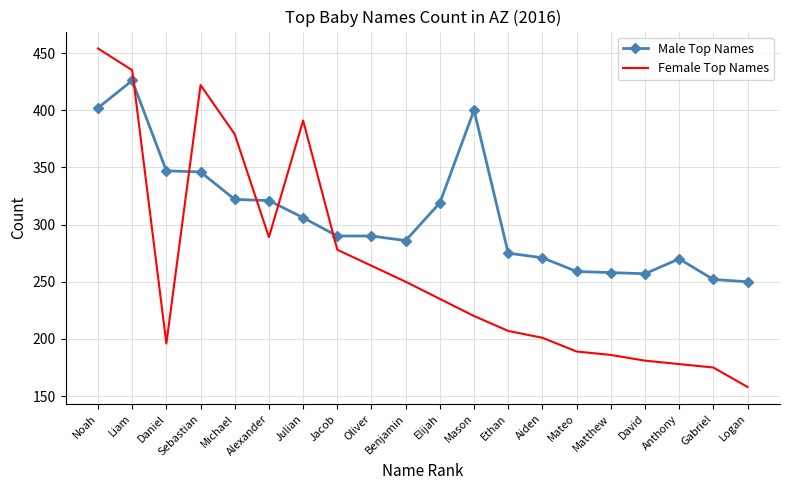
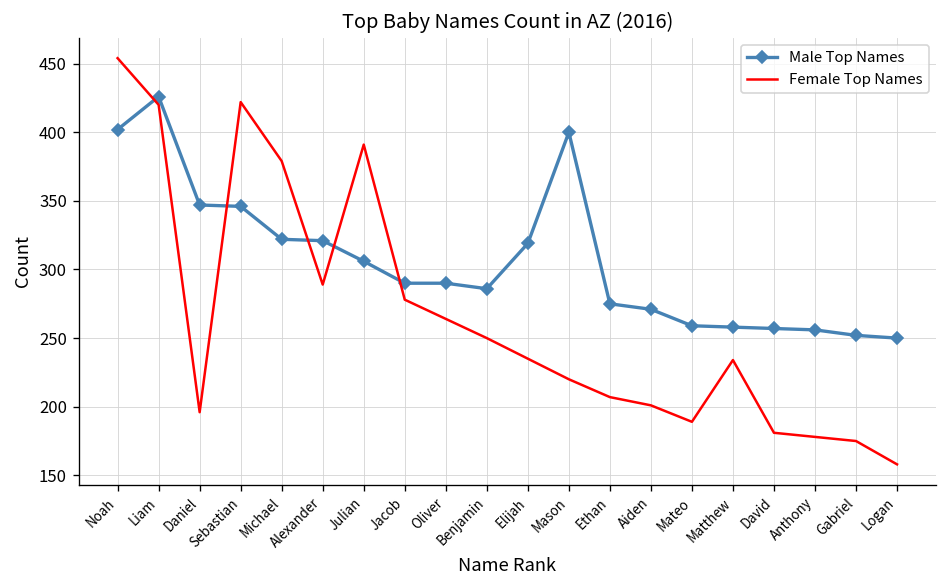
  {
    "Male Top Names": {
      "Noah": 402,
      "Liam": 426,
      "Daniel": 347,
      "Sebastian": 346,
      "Michael": 322,
      "Alexander": 321,
      "Julian": 306,
      "Jacob": 290,
      "Oliver": 290,
      "Benjamin": 286,
      "Elijah": 319,
      "Mason": 400,
      "Ethan": 275,
      "Aiden": 271,
      "Mateo": 259,
      "Matthew": 258,
      "David": 257,
-     "Anthony": 270,
+     "Anthony": 256,
      "Gabriel": 252,
      "Logan": 250
    },
    "Female Top Names": {
      "Noah": 454,
-     "Liam": 435,
+     "Liam": 420,
      "Daniel": 196,
      "Sebastian": 422,
      "Michael": 379,
      "Alexander": 289,
      "Julian": 391,
      "Jacob": 278,
      "Oliver": 264,
      "Benjamin": 250,
      "Elijah": 235,
      "Mason": 220,
      "Ethan": 207,
      "Aiden": 201,
      "Mateo": 189,
-     "Matthew": 186,
+     "Matthew": 234,
      "David": 181,
      "Anthony": 178,
      "Gabriel": 175,
      "Logan": 158
    }
  }
